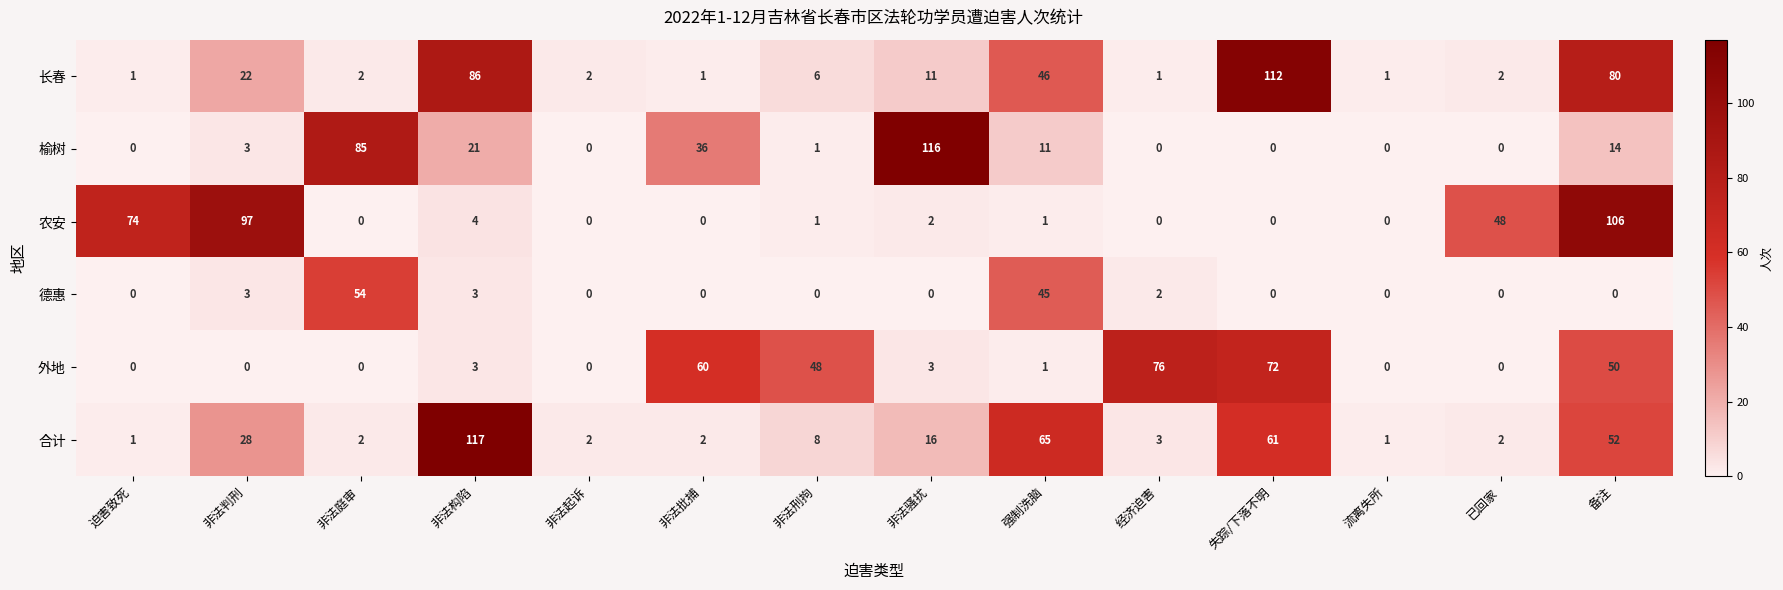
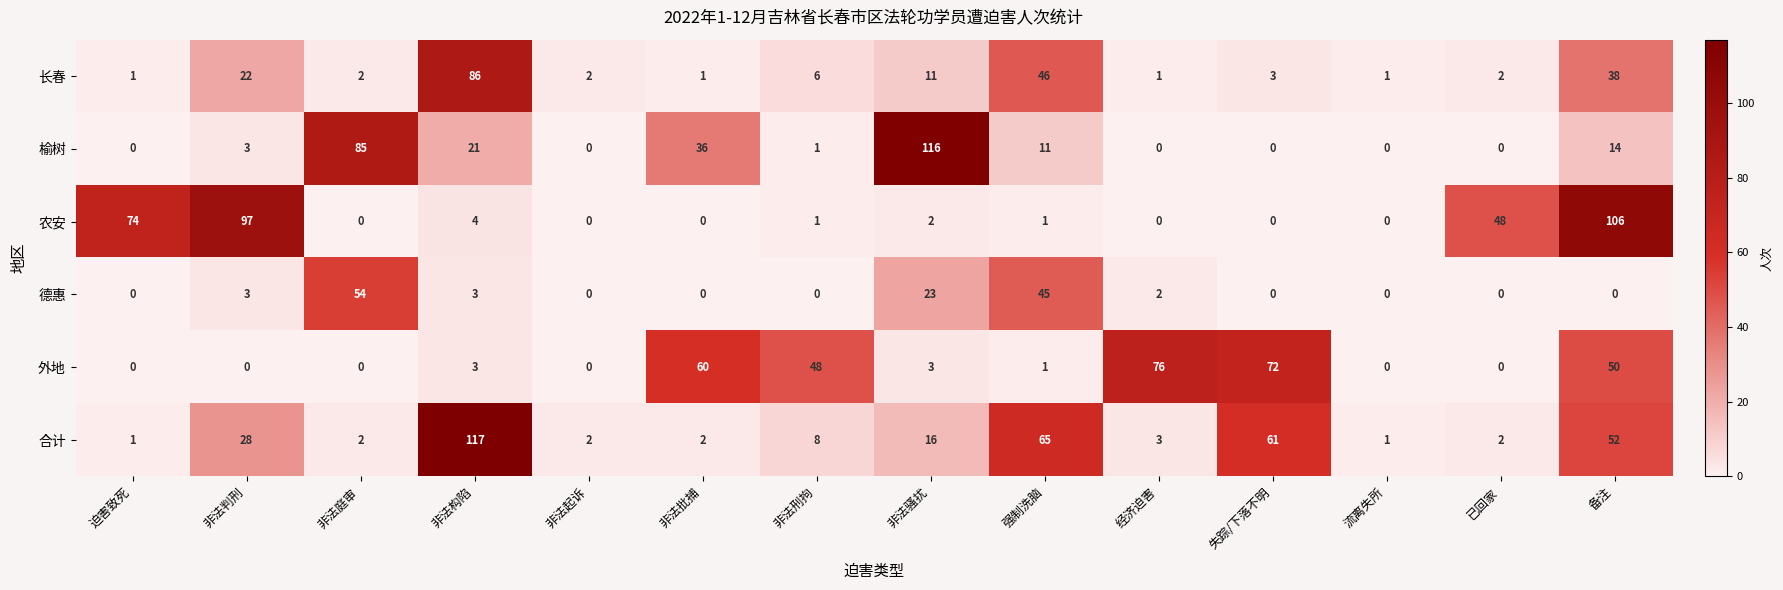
  {
    "长春": {
      "迫害致死": 1,
      "非法判刑": 22,
      "非法庭审": 2,
      "非法构陷": 86,
      "非法起诉": 2,
      "非法批捕": 1,
      "非法刑拘": 6,
      "非法骚扰": 11,
      "强制洗脑": 46,
      "经济迫害": 1,
-     "失踪/下落不明": 112,
+     "失踪/下落不明": 3,
      "流离失所": 1,
      "已回家": 2,
-     "备注": 80
+     "备注": 38
    },
    "榆树": {
      "迫害致死": 0,
      "非法判刑": 3,
      "非法庭审": 85,
      "非法构陷": 21,
      "非法起诉": 0,
      "非法批捕": 36,
      "非法刑拘": 1,
      "非法骚扰": 116,
      "强制洗脑": 11,
      "经济迫害": 0,
      "失踪/下落不明": 0,
      "流离失所": 0,
      "已回家": 0,
      "备注": 14
    },
    "农安": {
      "迫害致死": 74,
      "非法判刑": 97,
      "非法庭审": 0,
      "非法构陷": 4,
      "非法起诉": 0,
      "非法批捕": 0,
      "非法刑拘": 1,
      "非法骚扰": 2,
      "强制洗脑": 1,
      "经济迫害": 0,
      "失踪/下落不明": 0,
      "流离失所": 0,
      "已回家": 48,
      "备注": 106
    },
    "德惠": {
      "迫害致死": 0,
      "非法判刑": 3,
      "非法庭审": 54,
      "非法构陷": 3,
      "非法起诉": 0,
      "非法批捕": 0,
      "非法刑拘": 0,
-     "非法骚扰": 0,
+     "非法骚扰": 23,
      "强制洗脑": 45,
      "经济迫害": 2,
      "失踪/下落不明": 0,
      "流离失所": 0,
      "已回家": 0,
      "备注": 0
    },
    "外地": {
      "迫害致死": 0,
      "非法判刑": 0,
      "非法庭审": 0,
      "非法构陷": 3,
      "非法起诉": 0,
      "非法批捕": 60,
      "非法刑拘": 48,
      "非法骚扰": 3,
      "强制洗脑": 1,
      "经济迫害": 76,
      "失踪/下落不明": 72,
      "流离失所": 0,
      "已回家": 0,
      "备注": 50
    },
    "合计": {
      "迫害致死": 1,
      "非法判刑": 28,
      "非法庭审": 2,
      "非法构陷": 117,
      "非法起诉": 2,
      "非法批捕": 2,
      "非法刑拘": 8,
      "非法骚扰": 16,
      "强制洗脑": 65,
      "经济迫害": 3,
      "失踪/下落不明": 61,
      "流离失所": 1,
      "已回家": 2,
      "备注": 52
    }
  }
